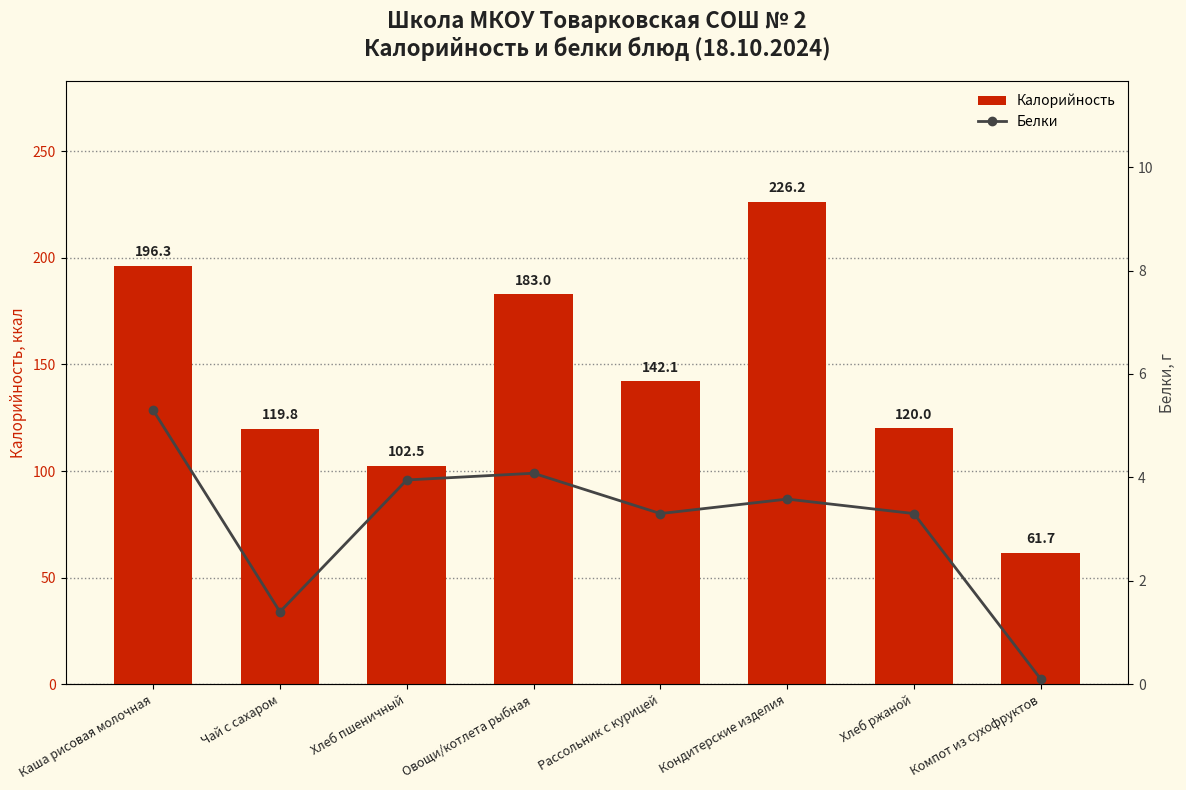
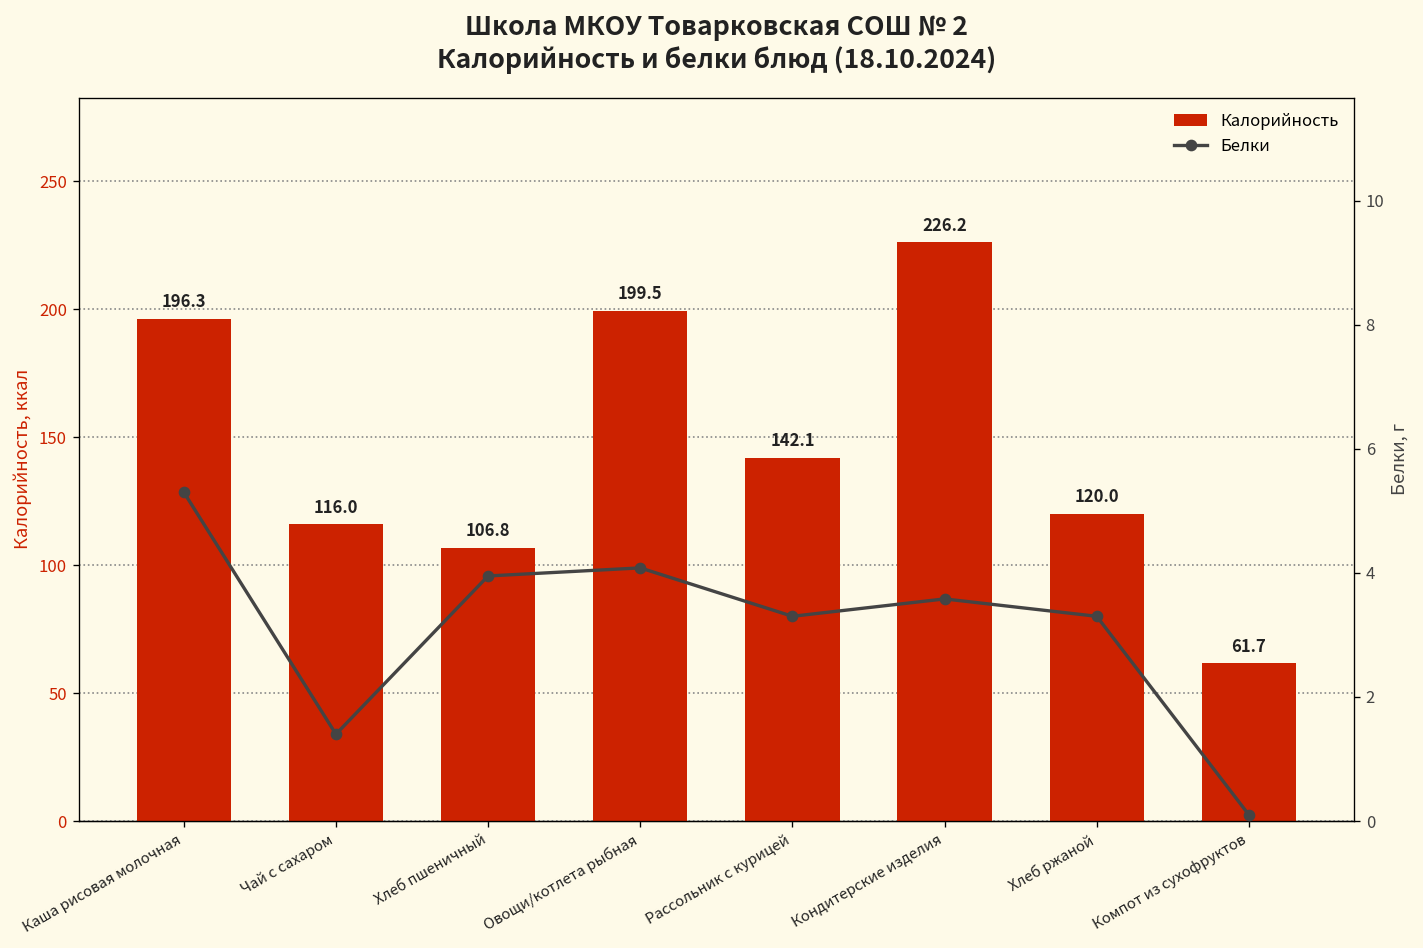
  {
    "Калорийность": {
      "Каша рисовая молочная": 196.3,
-     "Чай с сахаром": 119.8,
-     "Хлеб пшеничный": 102.5,
-     "Овощи/котлета рыбная": 183.0,
+     "Чай с сахаром": 116.0,
+     "Хлеб пшеничный": 106.8,
+     "Овощи/котлета рыбная": 199.5,
      "Рассольник с курицей": 142.1,
      "Кондитерские изделия": 226.2,
      "Хлеб ржаной": 120.0,
      "Компот из сухофруктов": 61.7
    }
  }
